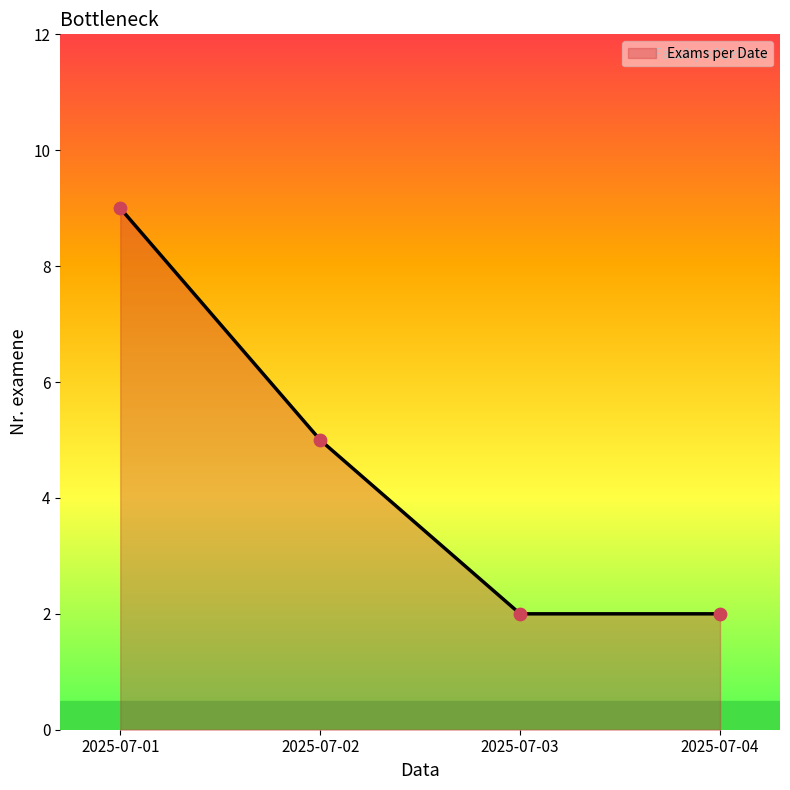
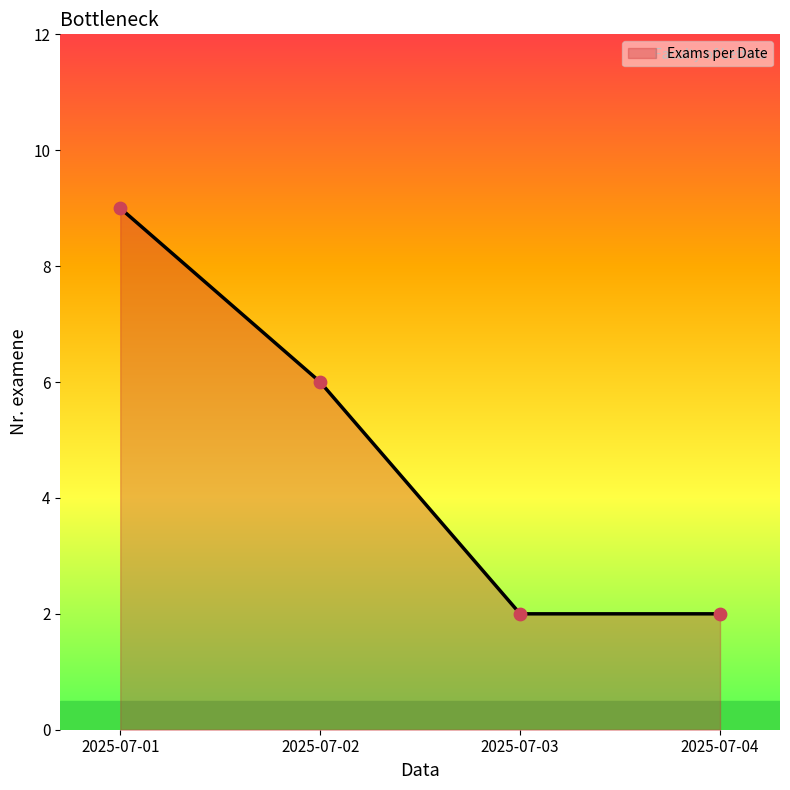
  {
    "2025-07-01": 9,
-   "2025-07-02": 5,
+   "2025-07-02": 6,
    "2025-07-03": 2,
    "2025-07-04": 2
  }
